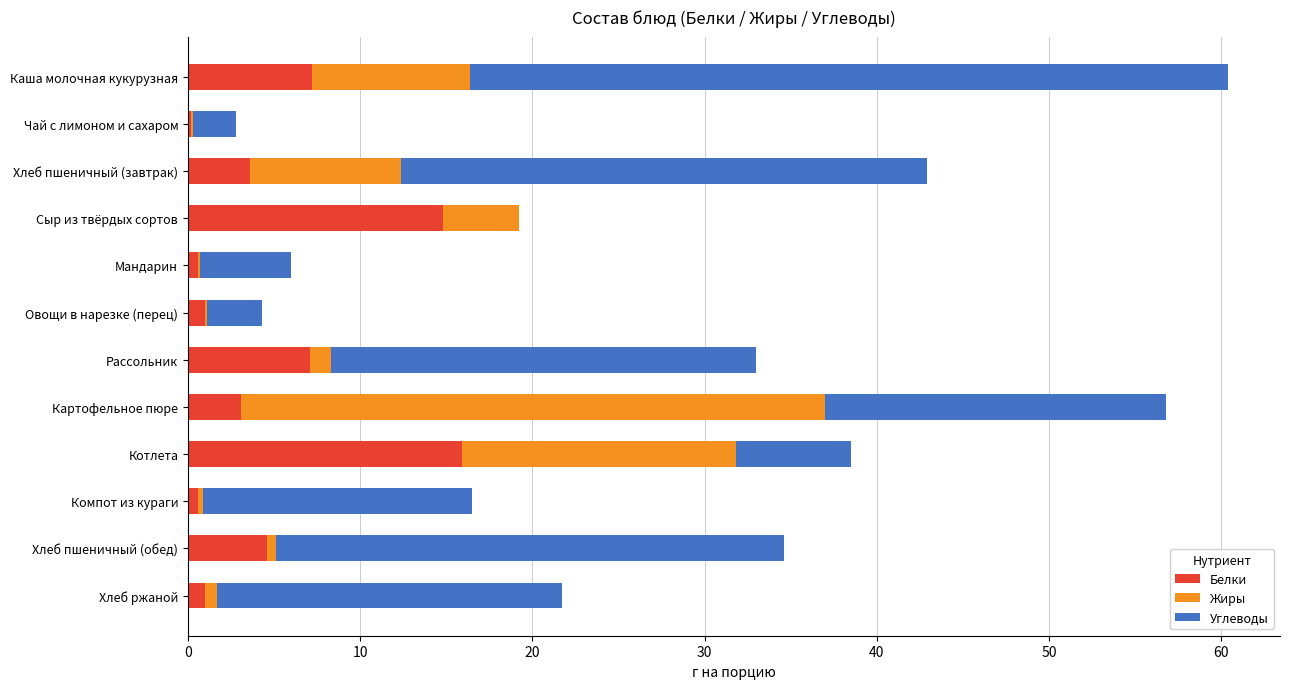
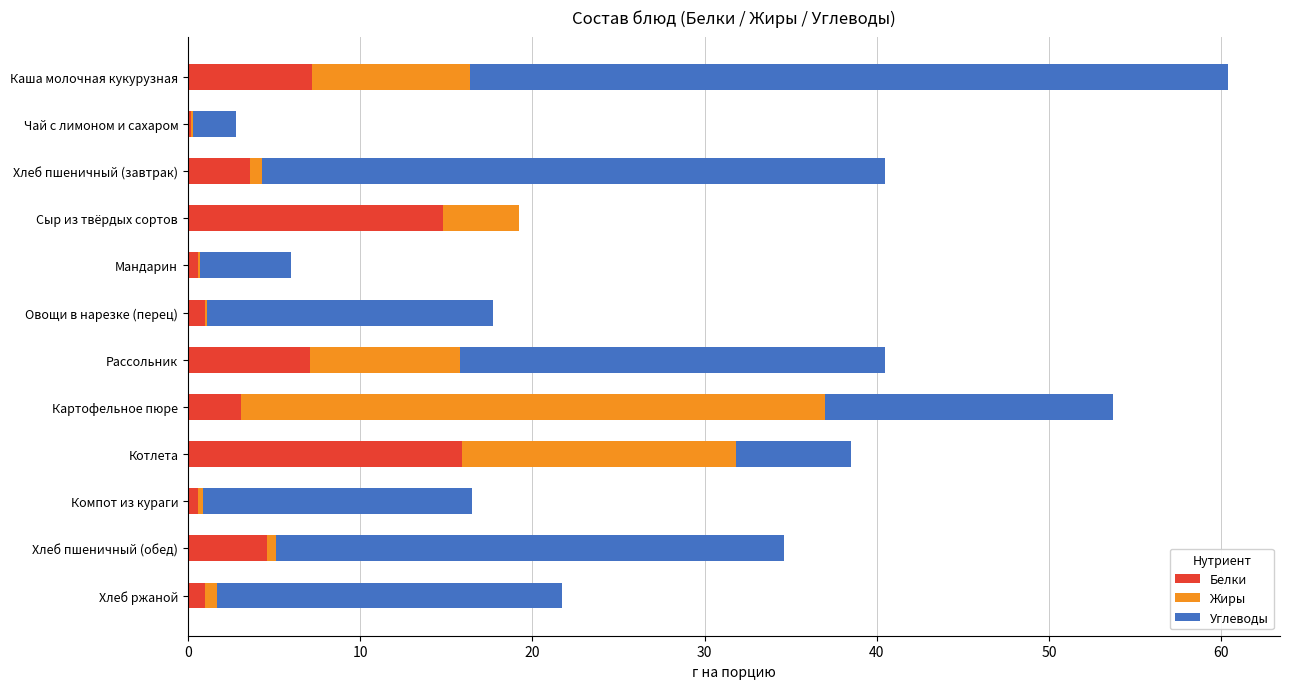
  {
    "Белки": {
      "Каша молочная кукурузная": 7.2,
      "Чай с лимоном и сахаром": 0.2,
      "Хлеб пшеничный (завтрак)": 3.6,
      "Сыр из твёрдых сортов": 14.8,
      "Мандарин": 0.6,
      "Овощи в нарезке (перец)": 1.0,
      "Рассольник": 7.1,
      "Картофельное пюре": 3.1,
      "Котлета": 15.9,
      "Компот из кураги": 0.6,
      "Хлеб пшеничный (обед)": 4.6,
      "Хлеб ржаной": 1.0
    },
    "Жиры": {
      "Каша молочная кукурузная": 9.2,
-     "Хлеб пшеничный (завтрак)": 8.8,
+     "Хлеб пшеничный (завтрак)": 0.7,
      "Сыр из твёрдых сортов": 4.4,
-     "Рассольник": 1.2,
+     "Рассольник": 8.7,
      "Картофельное пюре": 33.9,
      "Котлета": 15.9,
      "Компот из кураги": 0.3,
      "Хлеб пшеничный (обед)": 0.5,
      "Хлеб ржаной": 0.7
    },
    "Углеводы": {
      "Каша молочная кукурузная": 44.0,
      "Чай с лимоном и сахаром": 2.5,
-     "Хлеб пшеничный (завтрак)": 30.5,
+     "Хлеб пшеничный (завтрак)": 36.2,
      "Сыр из твёрдых сортов": 0.0,
      "Мандарин": 5.3,
-     "Овощи в нарезке (перец)": 3.2,
+     "Овощи в нарезке (перец)": 16.6,
      "Рассольник": 24.7,
-     "Картофельное пюре": 19.8,
+     "Картофельное пюре": 16.7,
      "Котлета": 6.7,
      "Компот из кураги": 15.6,
      "Хлеб пшеничный (обед)": 29.5,
      "Хлеб ржаной": 20.0
    }
  }
